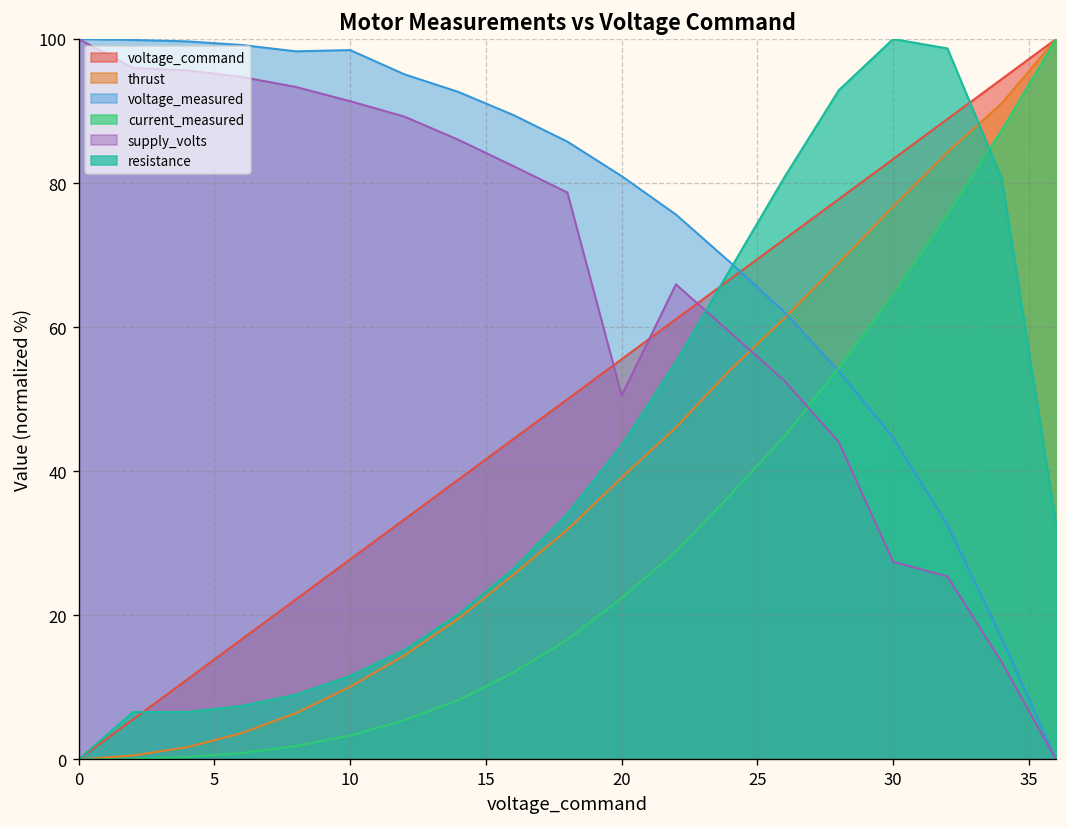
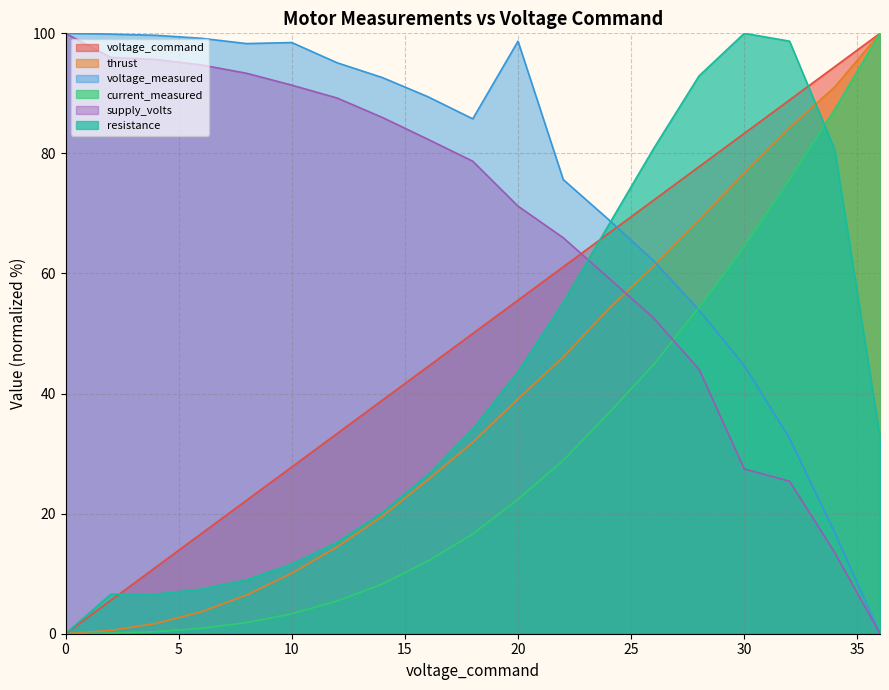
  {
    "voltage_measured": {
      "10": 98,
-     "20": 81,
+     "20": 99,
      "30": 45
    },
    "supply_volts": {
      "10": 91,
-     "20": 51,
+     "20": 71,
      "30": 27
    }
  }
